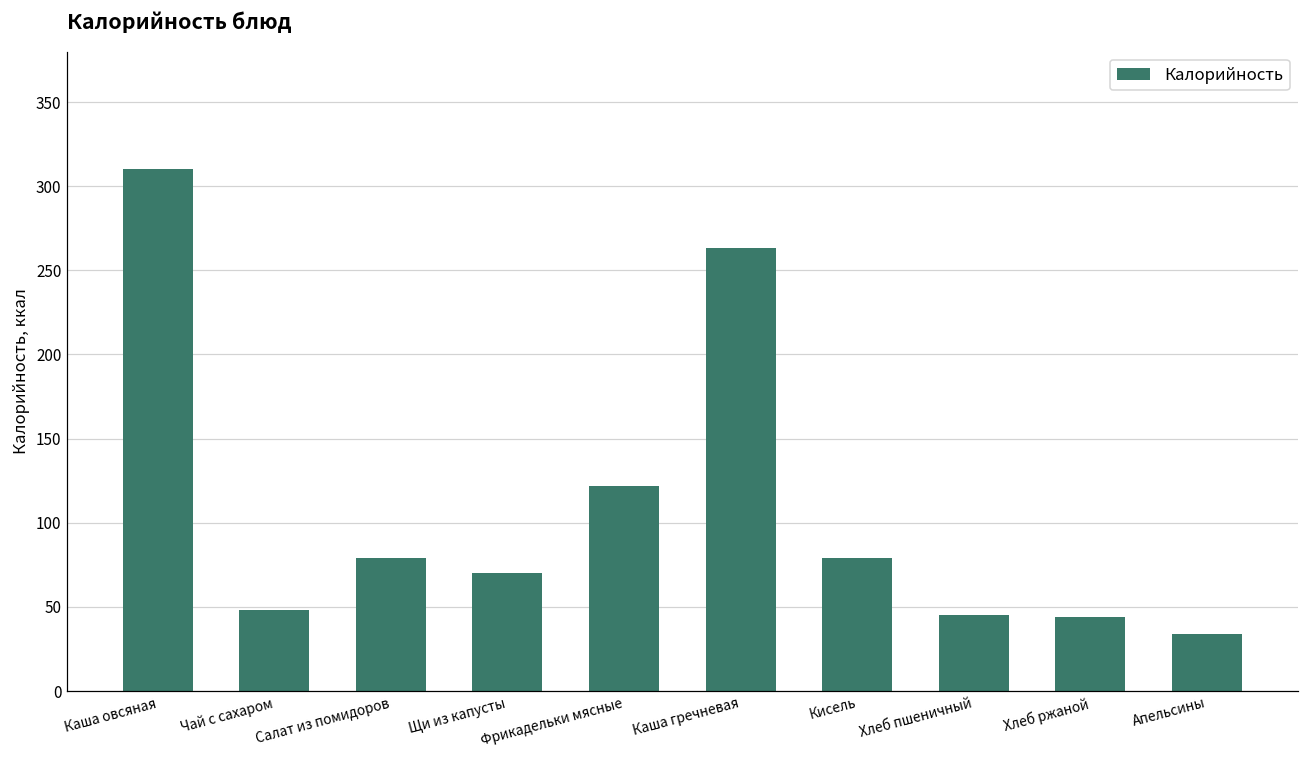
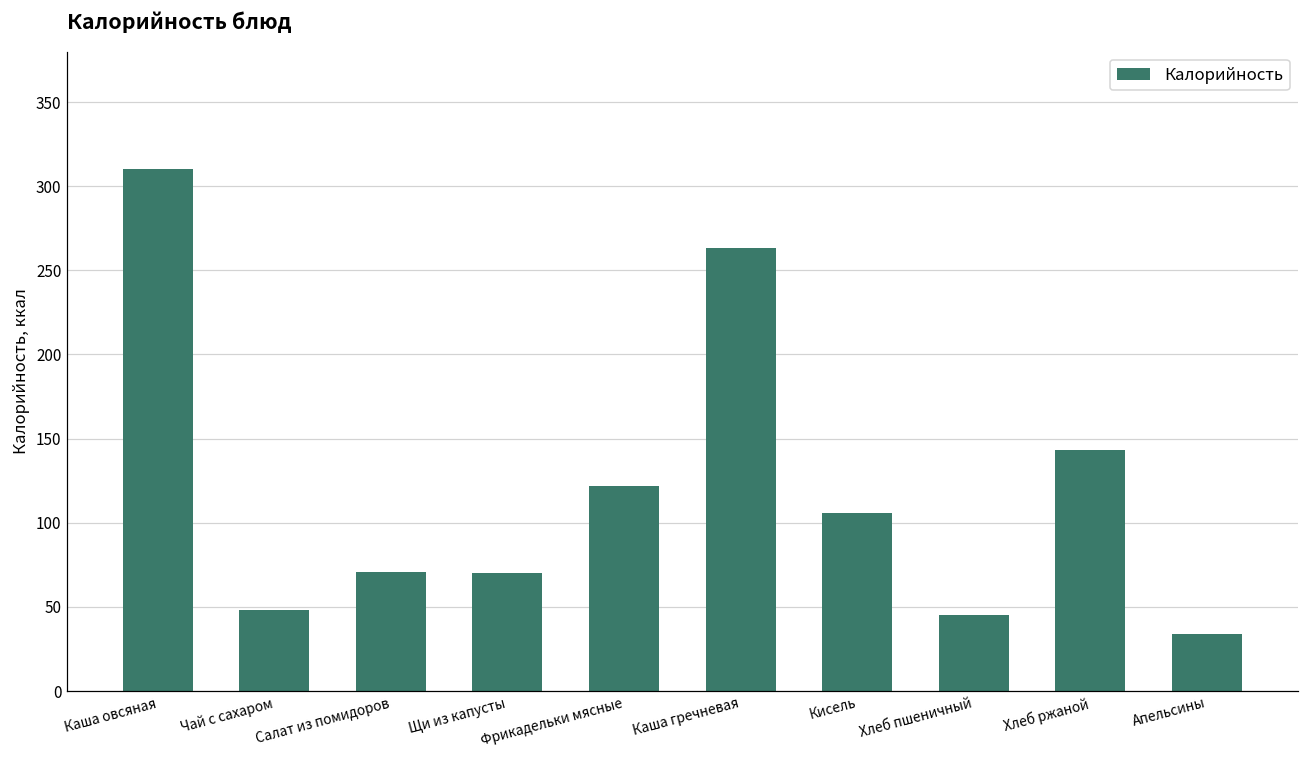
  {
    "Каша овсяная": 310,
    "Чай с сахаром": 48,
-   "Салат из помидоров": 79,
+   "Салат из помидоров": 71,
    "Щи из капусты": 70,
    "Фрикадельки мясные": 122,
    "Каша гречневая": 263,
-   "Кисель": 79,
+   "Кисель": 106,
    "Хлеб пшеничный": 45,
-   "Хлеб ржаной": 44,
+   "Хлеб ржаной": 143,
    "Апельсины": 34
  }
